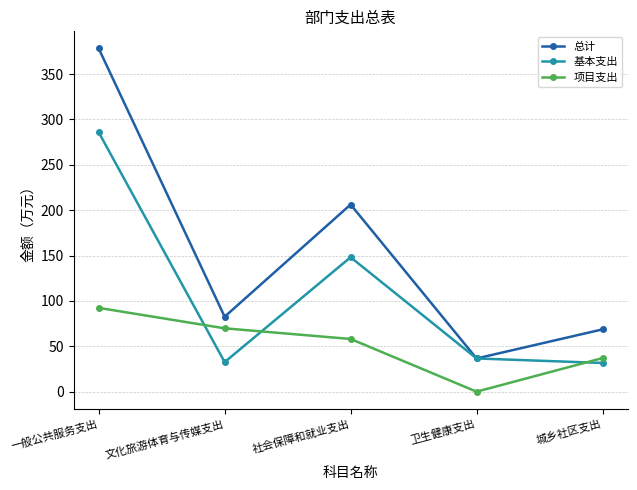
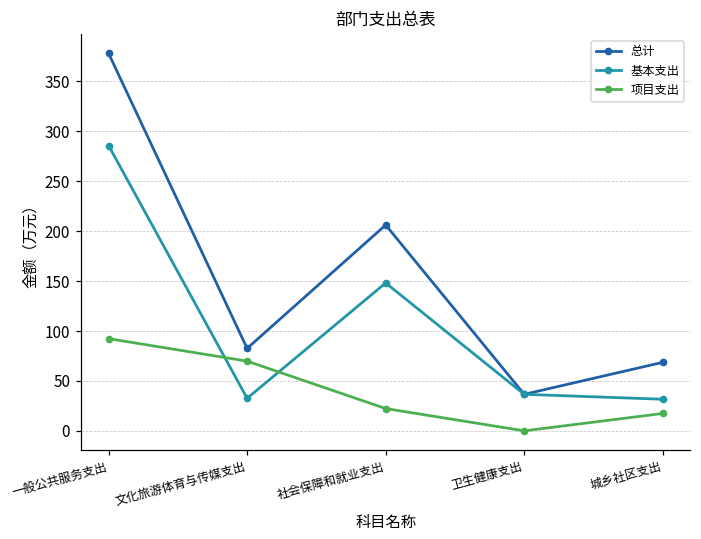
  {
    "项目支出": {
      "一般公共服务支出": 90,
      "文化旅游体育与传媒支出": 70,
-     "社会保障和就业支出": 60,
+     "社会保障和就业支出": 20,
      "卫生健康支出": 0,
-     "城乡社区支出": 40
+     "城乡社区支出": 20
    }
  }
